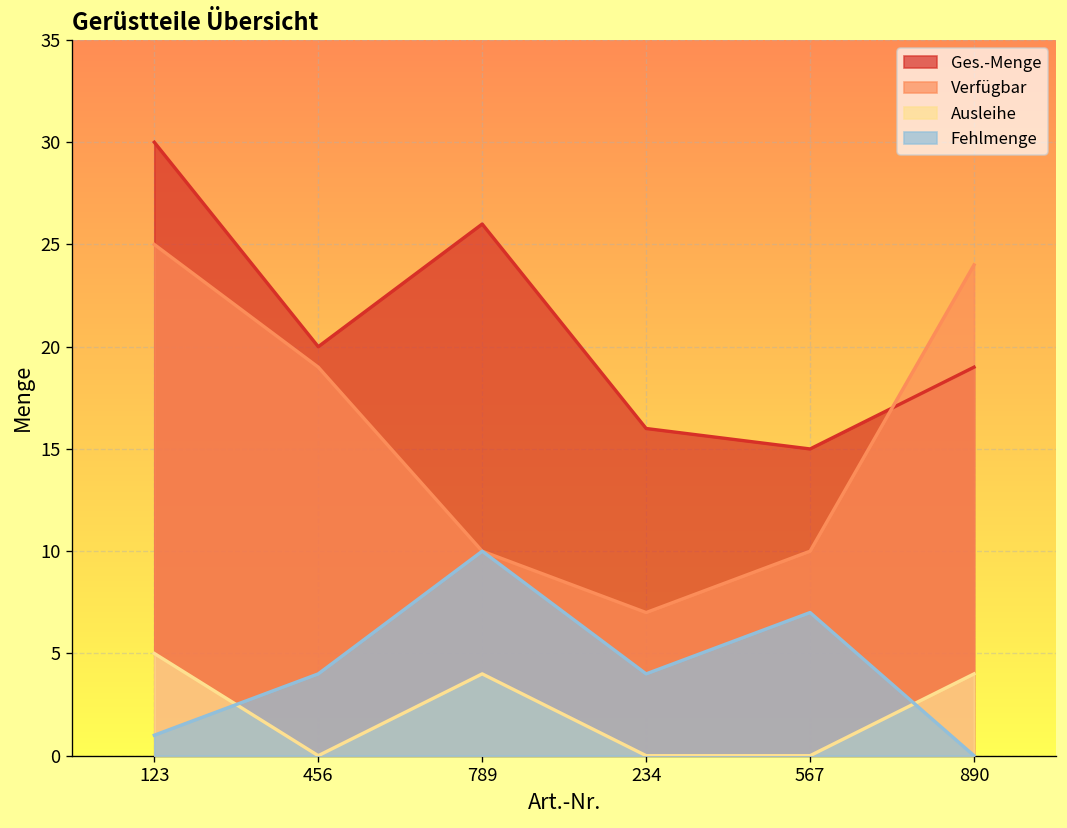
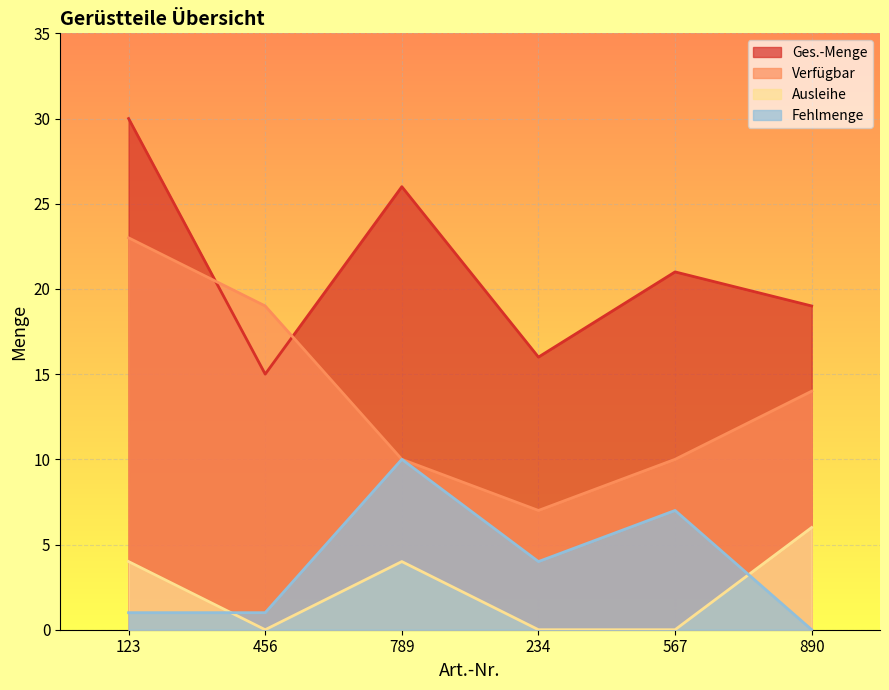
  {
    "Ges.-Menge": {
      "123": 30,
-     "456": 20,
+     "456": 15,
      "789": 26,
      "234": 16,
-     "567": 15,
+     "567": 21,
      "890": 19
    },
    "Verfügbar": {
-     "123": 25,
+     "123": 23,
      "456": 19,
      "234": 7,
      "567": 10,
-     "890": 24
+     "890": 14
    },
    "Ausleihe": {
-     "123": 5,
+     "123": 4,
      "456": 0,
      "789": 4,
      "234": 0,
      "567": 0,
-     "890": 4
+     "890": 6
    },
    "Fehlmenge": {
      "123": 1,
-     "456": 4,
+     "456": 1,
      "234": 4,
      "567": 7,
      "890": 0
    }
  }
